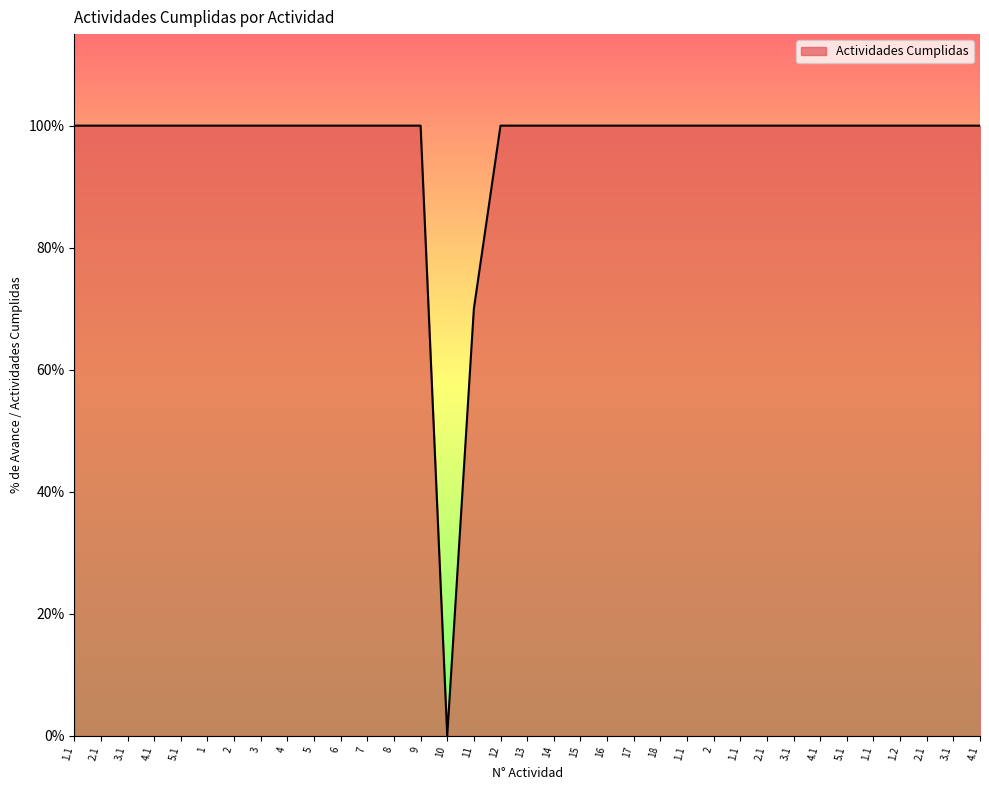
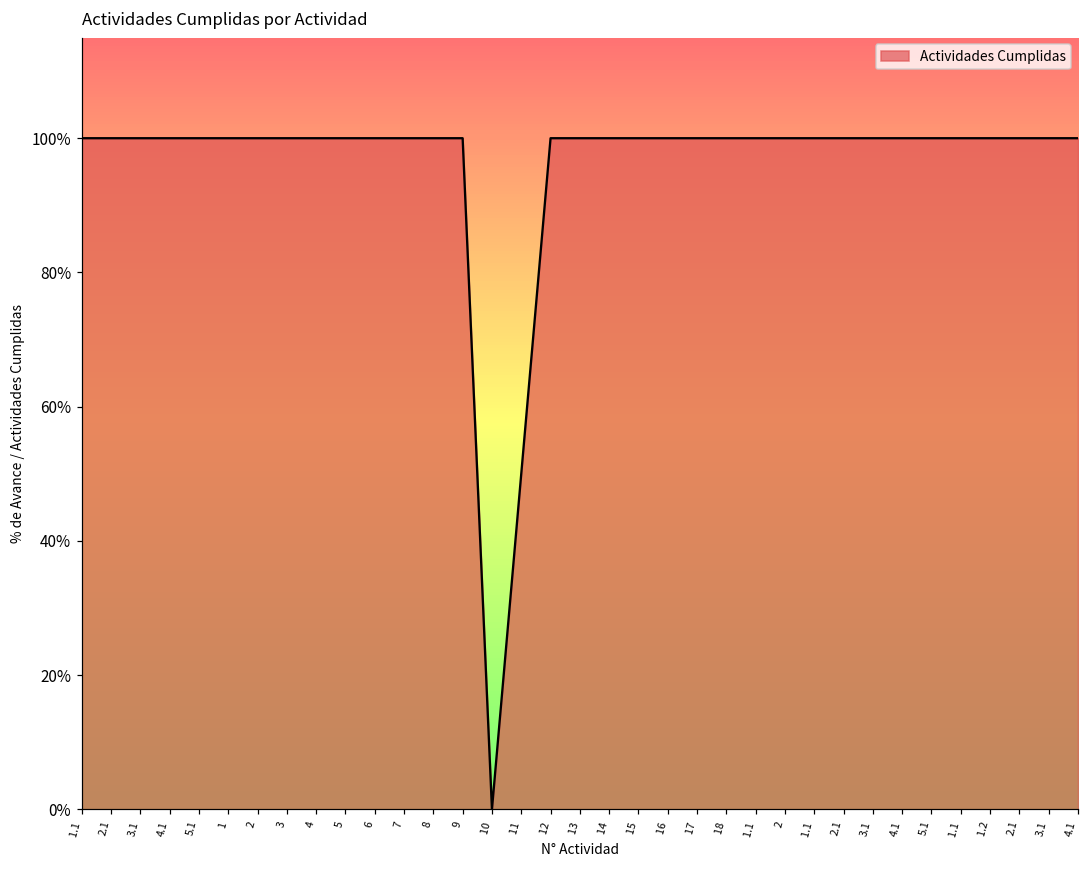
  {
    "1": "100%",
    "3": "100%",
    "4": "100%",
    "5": "100%",
    "6": "100%",
    "7": "100%",
    "8": "100%",
    "9": "100%",
    "10": "0%",
-   "11": "70%",
+   "11": "50%",
    "12": "100%",
    "13": "100%",
    "14": "100%",
    "15": "100%",
    "16": "100%",
    "17": "100%",
    "18": "100%",
    "1.2": "100%"
  }
